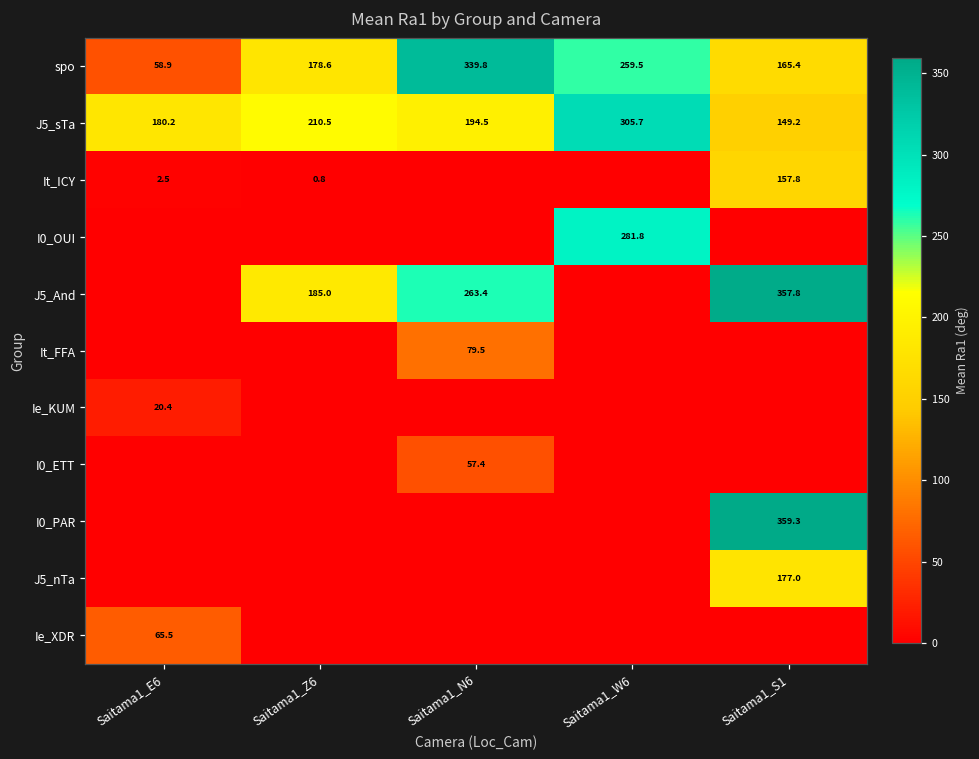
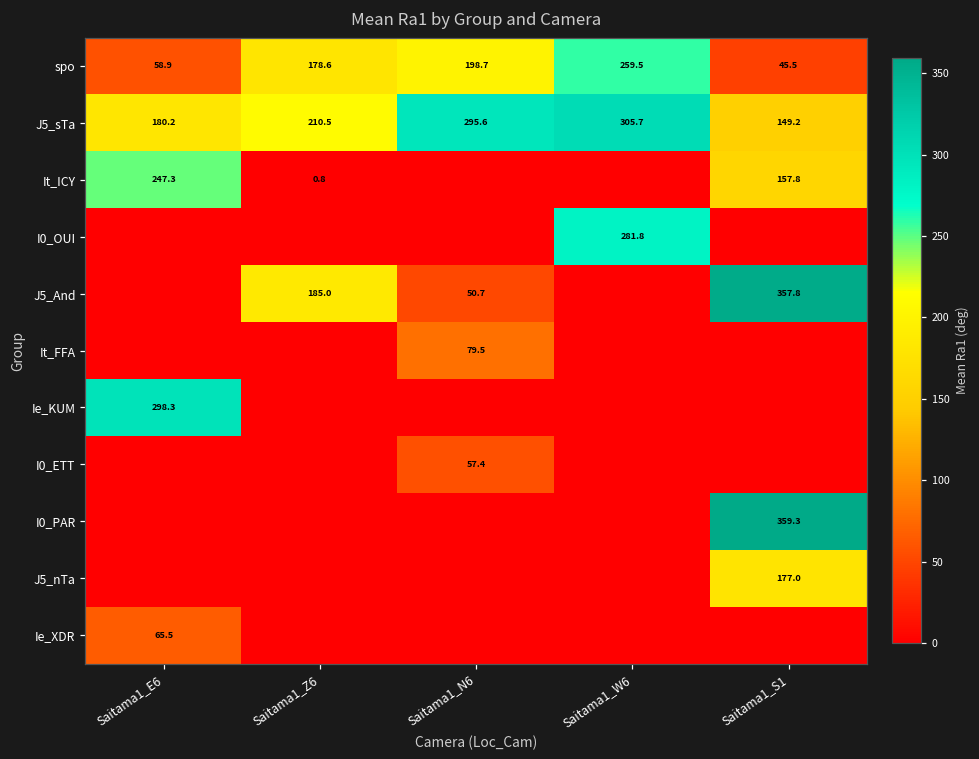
  {
    "spo": {
      "Saitama1_E6": 58.9,
      "Saitama1_Z6": 178.6,
-     "Saitama1_N6": 339.8,
+     "Saitama1_N6": 198.7,
      "Saitama1_W6": 259.5,
-     "Saitama1_S1": 165.4
+     "Saitama1_S1": 45.5
    },
    "J5_sTa": {
      "Saitama1_E6": 180.2,
      "Saitama1_Z6": 210.5,
-     "Saitama1_N6": 194.5,
+     "Saitama1_N6": 295.6,
      "Saitama1_W6": 305.7,
      "Saitama1_S1": 149.2
    },
    "It_ICY": {
-     "Saitama1_E6": 2.5,
+     "Saitama1_E6": 247.3,
      "Saitama1_Z6": 0.8,
      "Saitama1_S1": 157.8
    },
    "I0_OUI": {
      "Saitama1_W6": 281.8
    },
    "J5_And": {
      "Saitama1_Z6": 185.0,
-     "Saitama1_N6": 263.4,
+     "Saitama1_N6": 50.7,
      "Saitama1_S1": 357.8
    },
    "It_FFA": {
      "Saitama1_N6": 79.5
    },
    "Ie_KUM": {
-     "Saitama1_E6": 20.4
+     "Saitama1_E6": 298.3
    },
    "I0_ETT": {
      "Saitama1_N6": 57.4
    },
    "I0_PAR": {
      "Saitama1_S1": 359.3
    },
    "J5_nTa": {
      "Saitama1_S1": 177.0
    },
    "Ie_XDR": {
      "Saitama1_E6": 65.5
    }
  }
